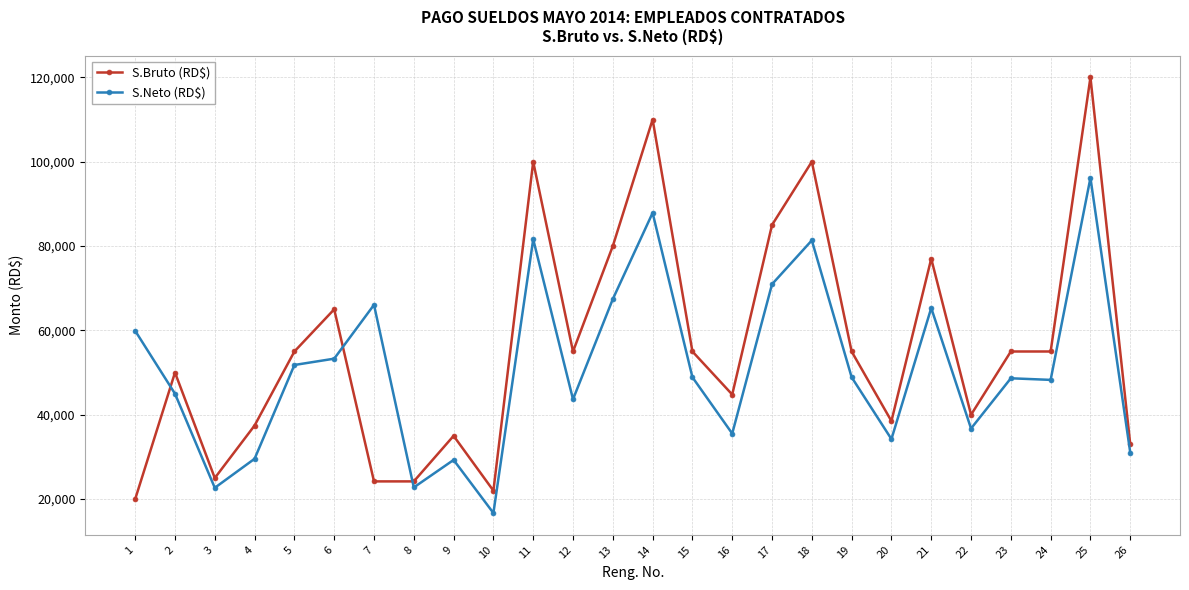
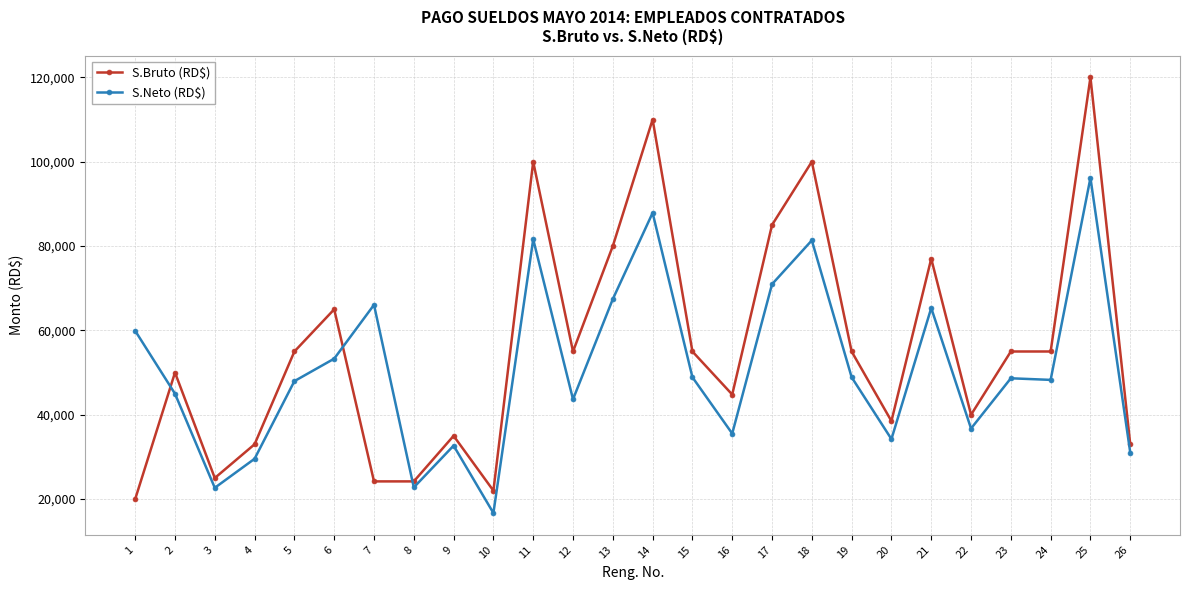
  {
    "S.Bruto (RD$)": {
      "1": "20,000",
      "2": "50,000",
      "3": "25,000",
-     "4": "37,000",
+     "4": "33,000",
      "5": "55,000",
      "6": "65,000",
      "7": "24,000",
      "8": "24,000",
      "9": "35,000",
      "10": "22,000",
      "11": "100,000",
      "12": "55,000",
      "13": "80,000",
      "14": "110,000",
      "15": "55,000",
      "16": "45,000",
      "17": "85,000",
      "18": "100,000",
      "19": "55,000",
      "20": "39,000",
      "21": "77,000",
      "22": "40,000",
      "23": "55,000",
      "24": "55,000",
      "25": "120,000",
      "26": "33,000"
    },
    "S.Neto (RD$)": {
      "1": "60,000",
      "2": "45,000",
      "3": "23,000",
      "4": "30,000",
-     "5": "52,000",
+     "5": "48,000",
      "6": "53,000",
      "7": "66,000",
      "8": "23,000",
-     "9": "29,000",
+     "9": "33,000",
      "10": "17,000",
      "11": "82,000",
      "12": "44,000",
      "13": "67,000",
      "14": "88,000",
      "15": "49,000",
      "16": "36,000",
      "17": "71,000",
      "18": "81,000",
      "19": "49,000",
      "20": "34,000",
      "21": "65,000",
      "22": "37,000",
      "23": "49,000",
      "24": "48,000",
      "25": "96,000",
      "26": "31,000"
    }
  }
